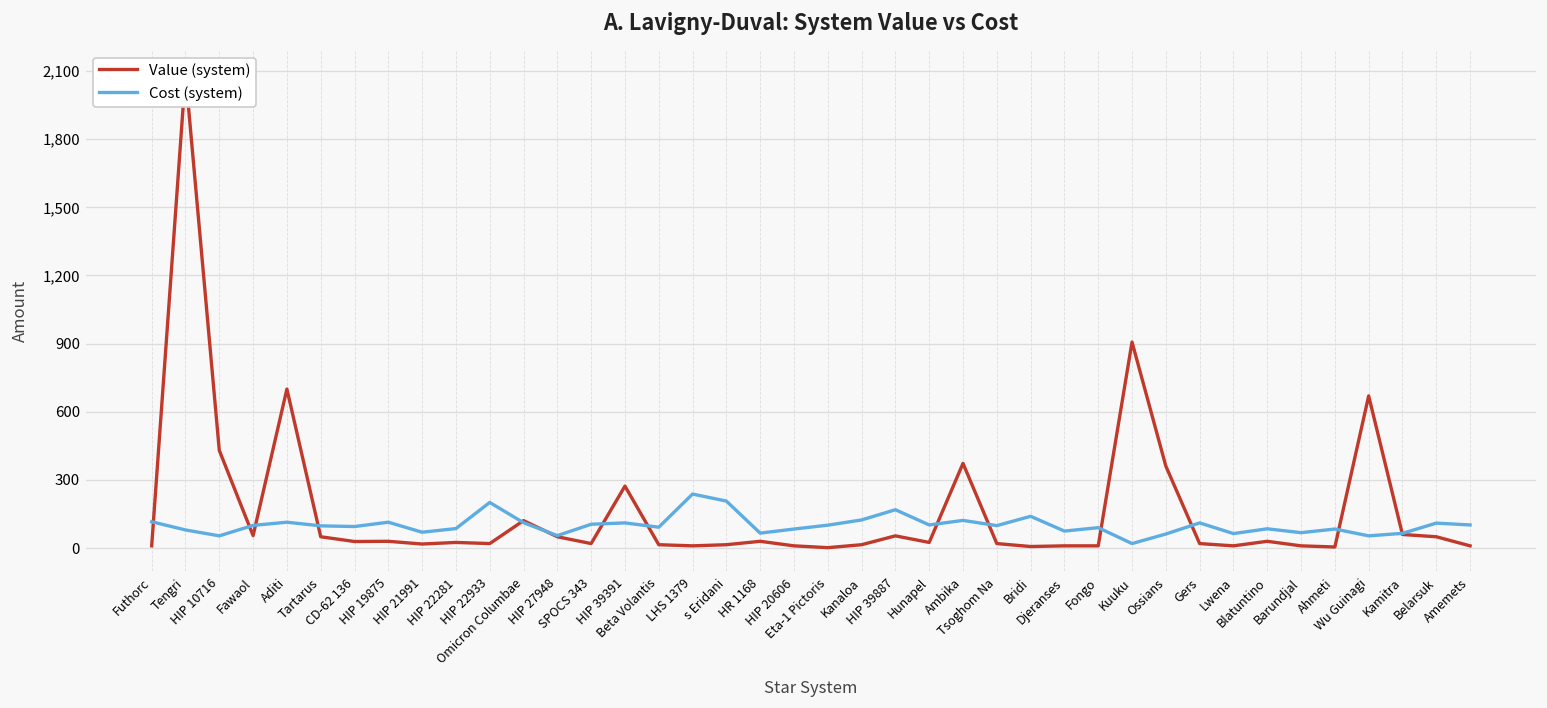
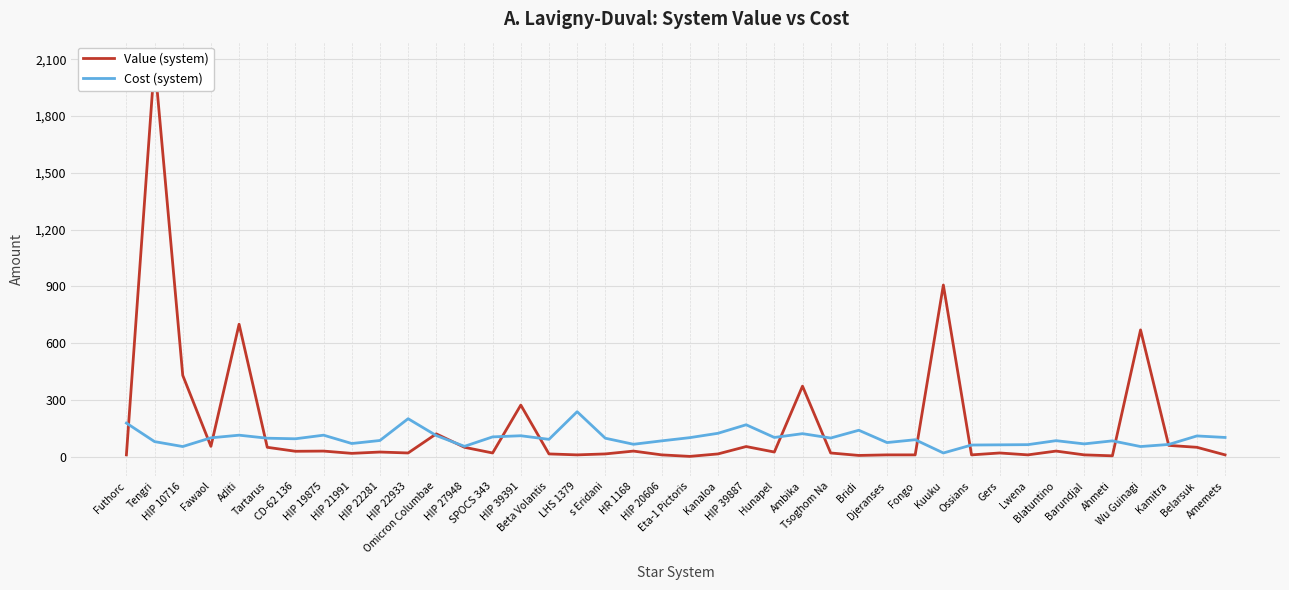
  {
    "Value (system)": {
      "Futhorc": 10,
      "HIP 10716": 430,
      "Fawaol": 60,
      "Aditi": 700,
      "Tartarus": 50,
      "CD-62 136": 30,
      "HIP 19875": 30,
      "HIP 21991": 20,
      "HIP 22281": 30,
      "HIP 22933": 20,
      "SPOCS 343": 20,
      "HIP 39391": 270,
      "Beta Volantis": 20,
      "LHS 1379": 10,
      "s Eridani": 20,
      "HR 1168": 30,
      "HIP 20606": 10,
      "Eta-1 Pictoris": 0,
      "Kanaloa": 20,
      "HIP 39887": 50,
      "Hunapel": 30,
      "Ambika": 370,
      "Tsoghom Na": 20,
      "Bridi": 10,
      "Djeranses": 10,
      "Fongo": 10,
      "Kuuku": 910,
-     "Ossians": 360,
+     "Ossians": 10,
      "Gers": 20,
      "Lwena": 10,
      "Blatuntino": 30,
      "Barundjal": 10,
      "Ahmeti": 10,
      "Wu Guinagi": 670,
      "Belarsuk": 50,
      "Amemets": 10
    },
    "Cost (system)": {
-     "Futhorc": 120,
+     "Futhorc": 180,
      "Tengri": 80,
      "HIP 10716": 50,
      "Fawaol": 100,
      "Aditi": 110,
      "Tartarus": 100,
      "CD-62 136": 100,
      "HIP 19875": 110,
      "HIP 21991": 70,
      "HIP 22281": 90,
      "HIP 22933": 200,
      "SPOCS 343": 110,
      "HIP 39391": 110,
      "Beta Volantis": 90,
      "LHS 1379": 240,
-     "s Eridani": 210,
+     "s Eridani": 100,
      "HR 1168": 70,
      "HIP 20606": 80,
      "Eta-1 Pictoris": 100,
      "Kanaloa": 120,
      "HIP 39887": 170,
      "Hunapel": 100,
      "Ambika": 120,
      "Tsoghom Na": 100,
      "Bridi": 140,
      "Djeranses": 80,
      "Fongo": 90,
      "Kuuku": 20,
      "Ossians": 60,
-     "Gers": 110,
+     "Gers": 60,
      "Lwena": 60,
      "Blatuntino": 90,
      "Barundjal": 70,
      "Ahmeti": 80,
      "Wu Guinagi": 50,
      "Belarsuk": 110,
      "Amemets": 100
    }
  }
